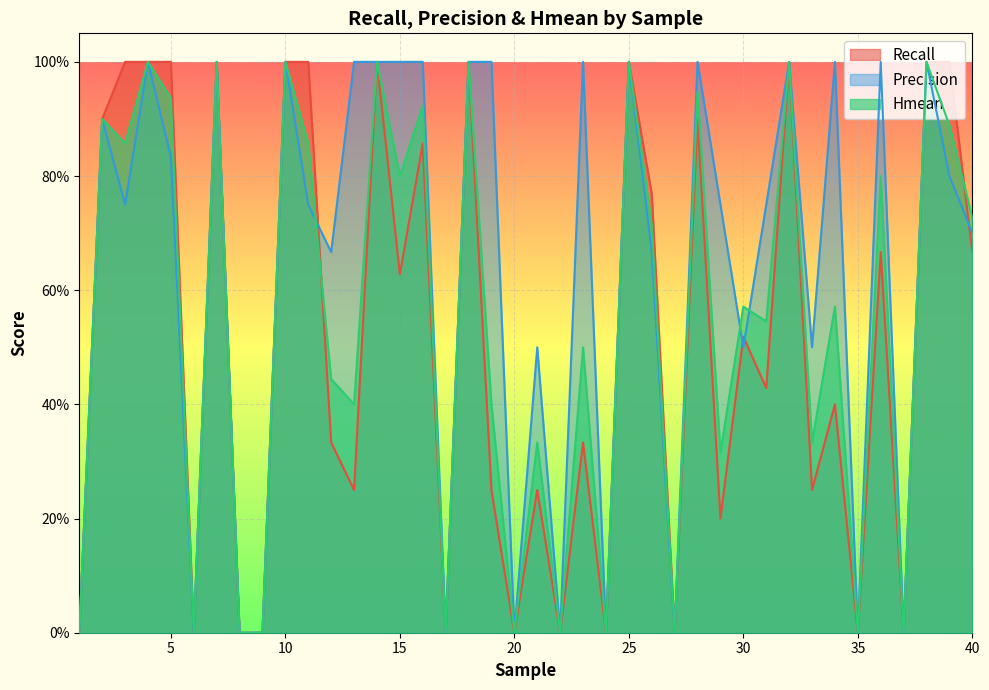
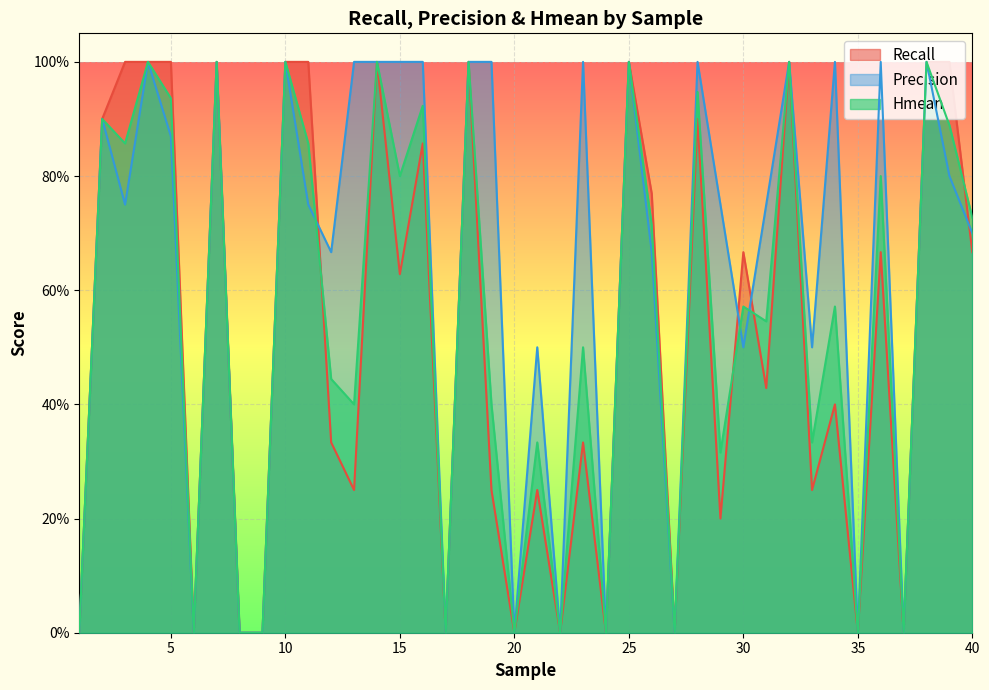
  {
    "Recall": {
      "5": "100%",
      "15": "63%",
-     "30": "52%",
+     "30": "67%",
      "40": "67%"
    },
    "Precision": {
-     "5": "83%",
+     "5": "87%",
      "15": "100%",
      "30": "50%",
      "40": "70%"
    },
    "Hmean": {
      "5": "94%",
      "15": "80%",
      "30": "57%",
      "40": "73%"
    }
  }
